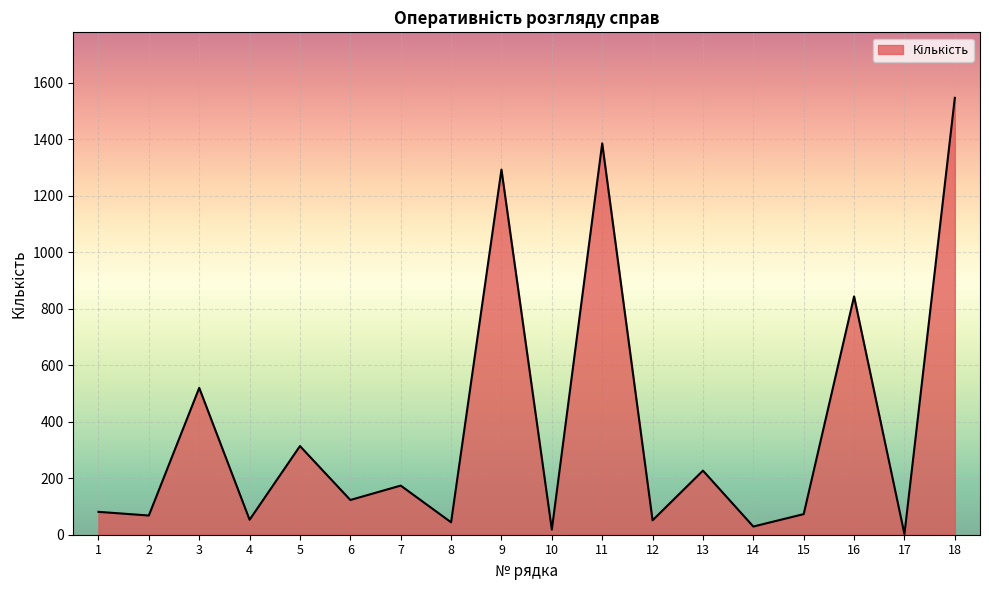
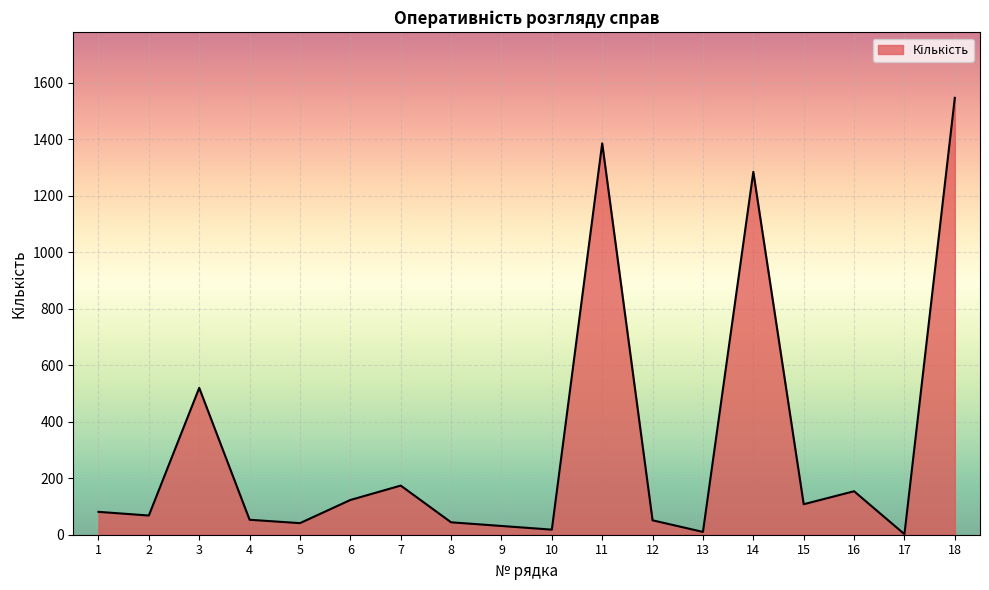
  {
    "1": 80,
    "2": 70,
    "3": 520,
    "4": 50,
-   "5": 310,
+   "5": 40,
    "6": 120,
    "7": 170,
    "8": 40,
-   "9": 1290,
+   "9": 30,
    "10": 20,
    "11": 1390,
    "12": 50,
-   "13": 230,
-   "14": 30,
-   "15": 70,
-   "16": 840,
+   "13": 10,
+   "14": 1290,
+   "15": 110,
+   "16": 150,
    "17": 0,
    "18": 1550
  }
